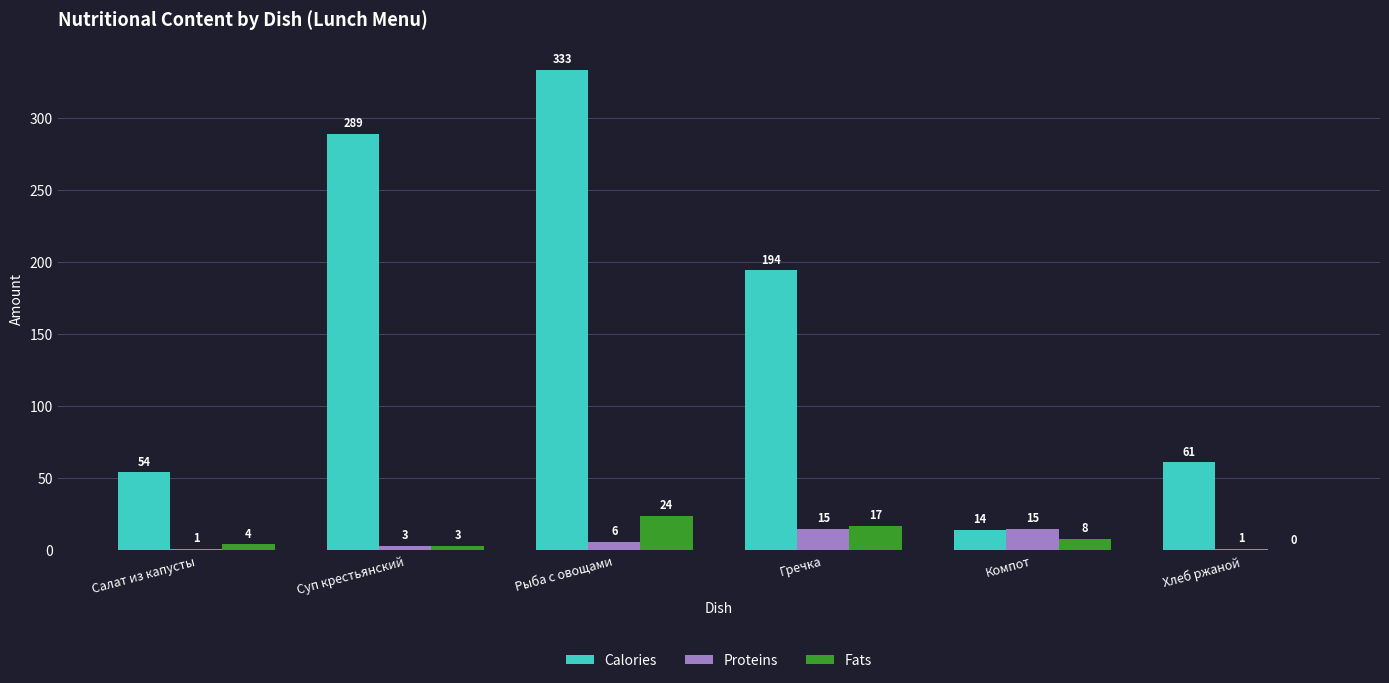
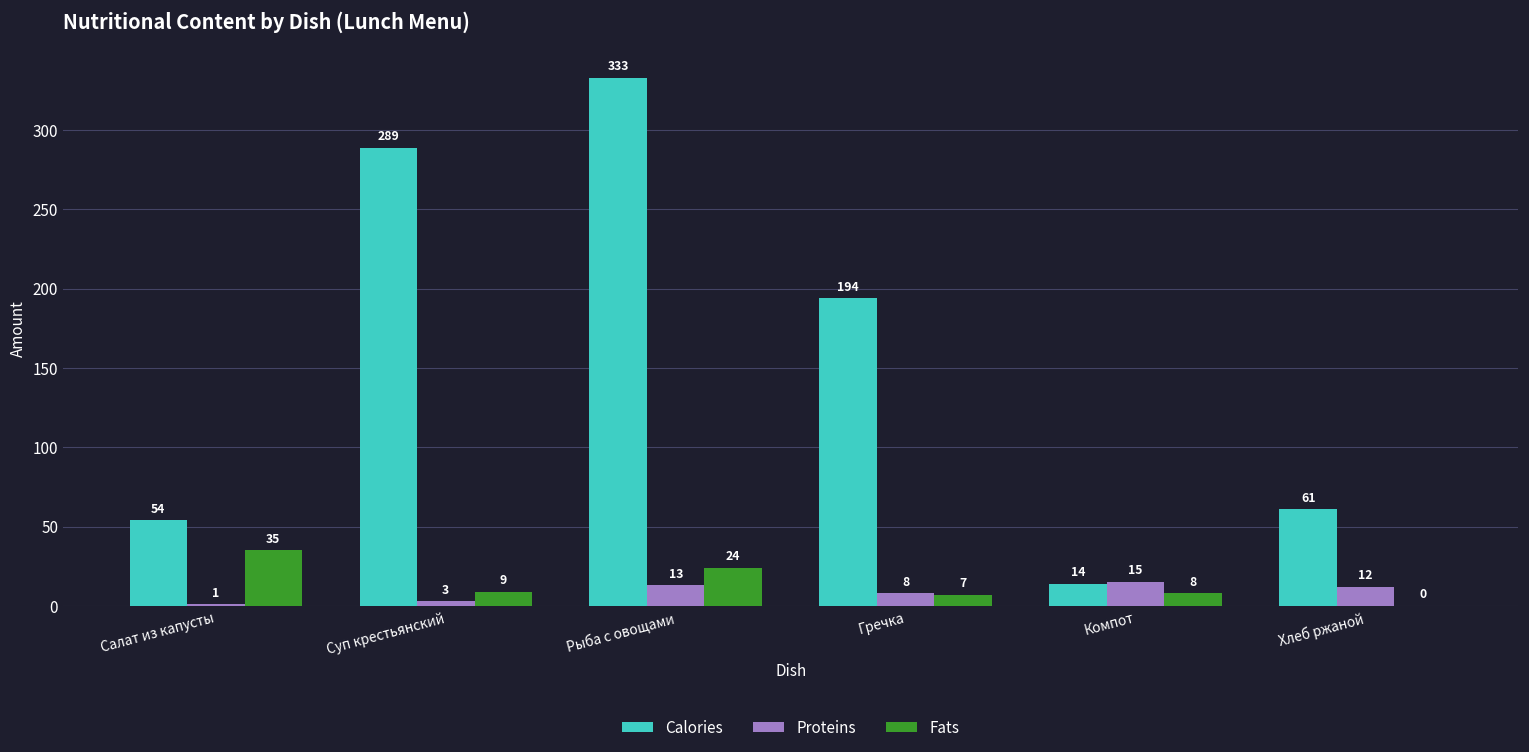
  {
    "Calories": {
      "Салат из капусты": 54,
      "Суп крестьянский": 289,
      "Рыба с овощами": 333,
      "Гречка": 194,
      "Компот": 14,
      "Хлеб ржаной": 61
    },
    "Proteins": {
      "Салат из капусты": 1,
      "Суп крестьянский": 3,
-     "Рыба с овощами": 6,
-     "Гречка": 15,
+     "Рыба с овощами": 13,
+     "Гречка": 8,
      "Компот": 15,
-     "Хлеб ржаной": 1
+     "Хлеб ржаной": 12
    },
    "Fats": {
-     "Салат из капусты": 4,
-     "Суп крестьянский": 3,
+     "Салат из капусты": 35,
+     "Суп крестьянский": 9,
      "Рыба с овощами": 24,
-     "Гречка": 17,
+     "Гречка": 7,
      "Компот": 8,
      "Хлеб ржаной": 0
    }
  }
